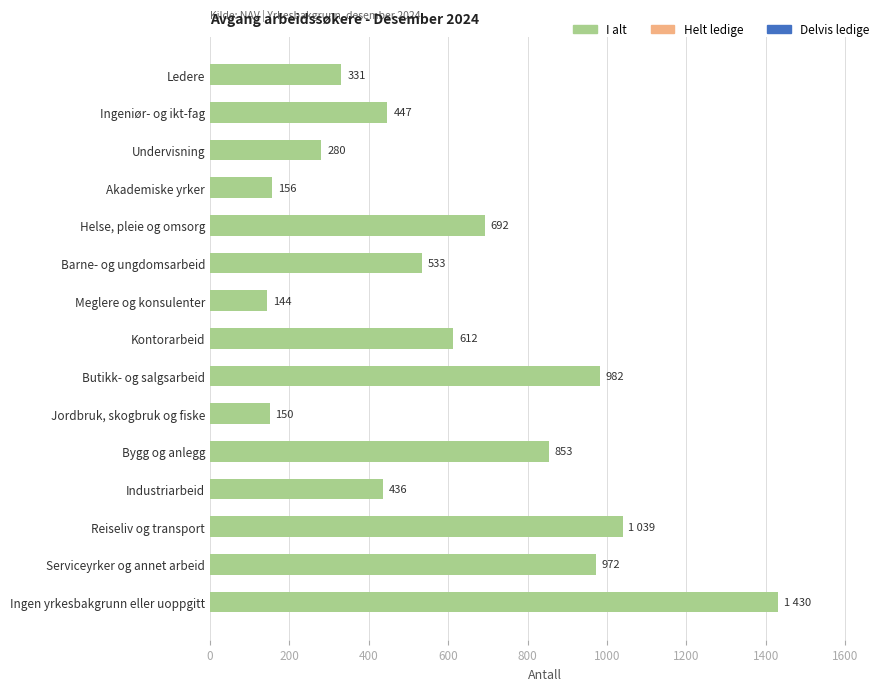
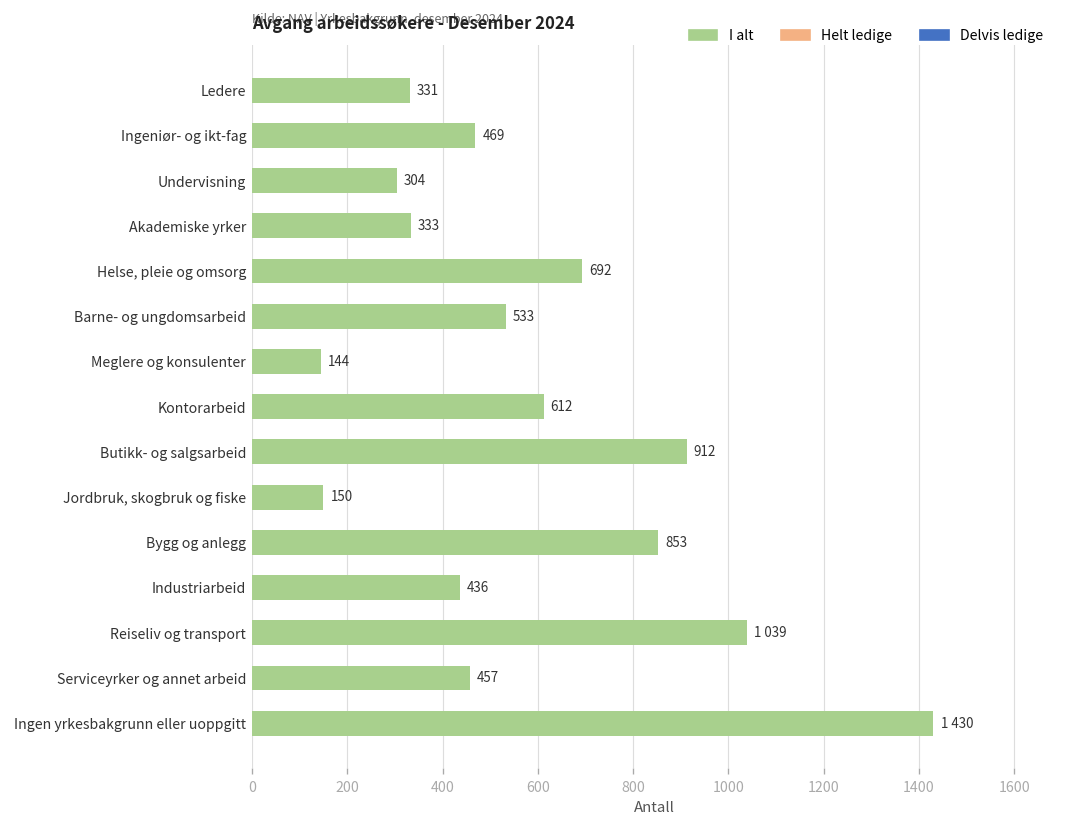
  {
    "Ledere": 331,
-   "Ingeniør- og ikt-fag": 447,
-   "Undervisning": 280,
-   "Akademiske yrker": 156,
+   "Ingeniør- og ikt-fag": 469,
+   "Undervisning": 304,
+   "Akademiske yrker": 333,
    "Helse, pleie og omsorg": 692,
    "Barne- og ungdomsarbeid": 533,
    "Meglere og konsulenter": 144,
    "Kontorarbeid": 612,
-   "Butikk- og salgsarbeid": 982,
+   "Butikk- og salgsarbeid": 912,
    "Jordbruk, skogbruk og fiske": 150,
    "Bygg og anlegg": 853,
    "Industriarbeid": 436,
-   "Serviceyrker og annet arbeid": 972
+   "Serviceyrker og annet arbeid": 457
  }
